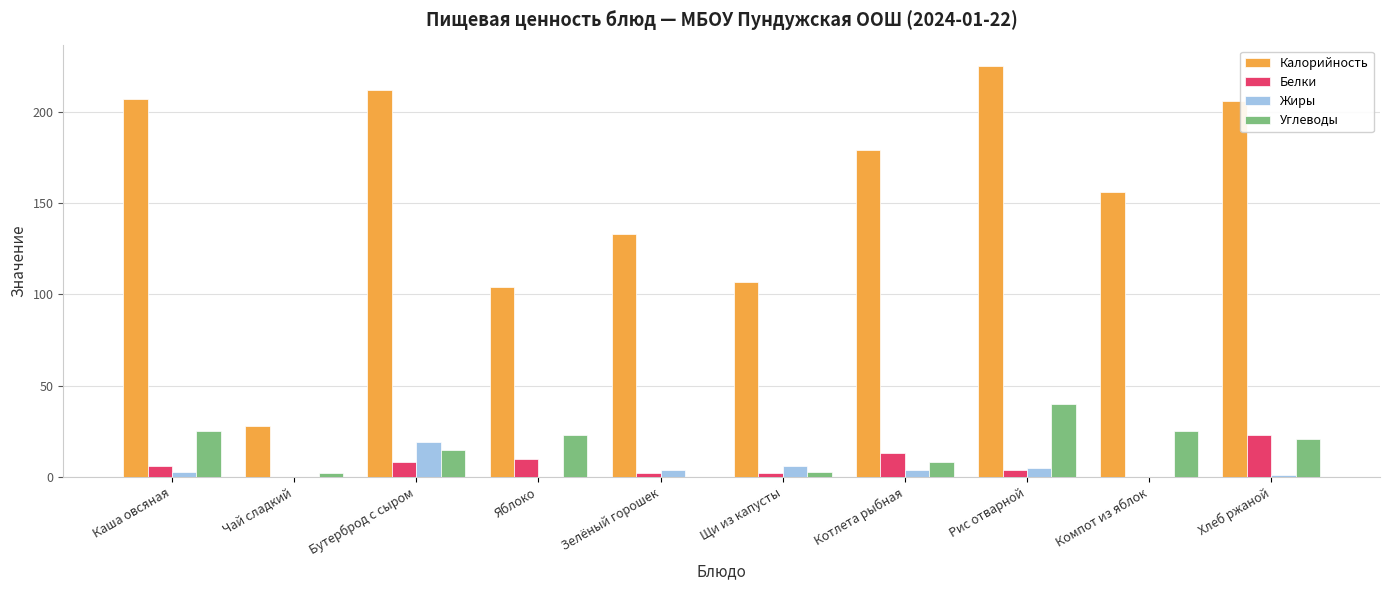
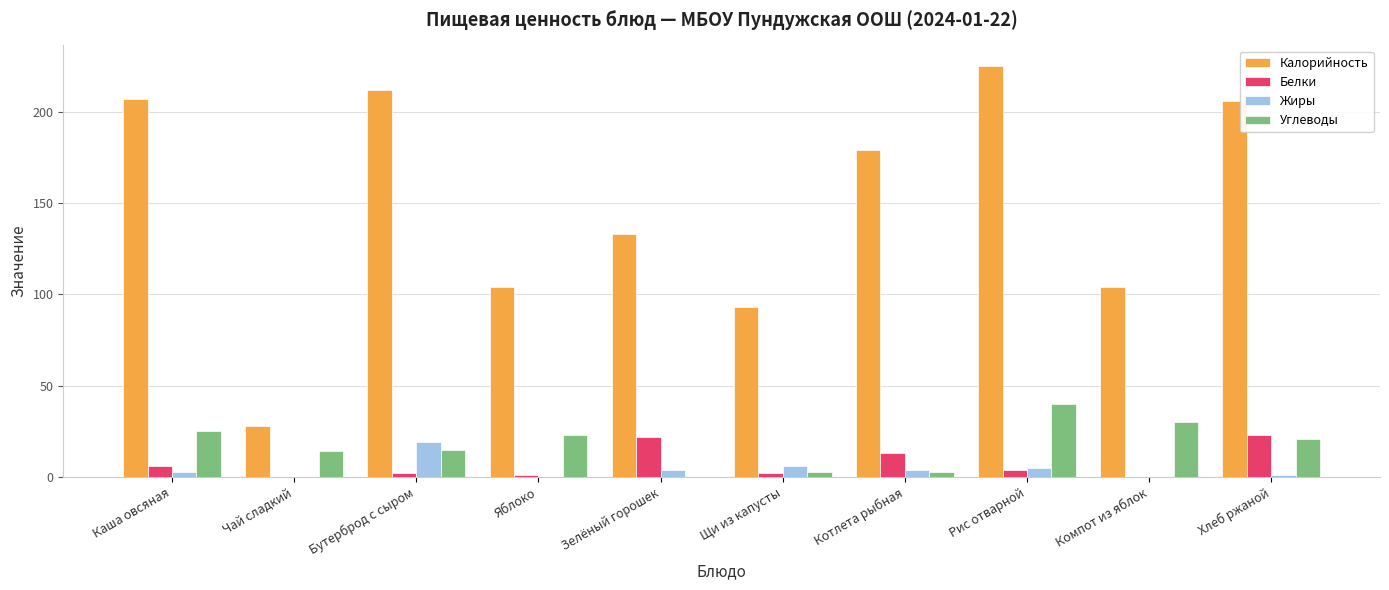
  {
    "Калорийность": {
      "Каша овсяная": 207,
      "Чай сладкий": 28,
      "Бутерброд с сыром": 212,
      "Яблоко": 104,
      "Зелёный горошек": 133,
-     "Щи из капусты": 107,
+     "Щи из капусты": 93,
      "Котлета рыбная": 179,
      "Рис отварной": 225,
-     "Компот из яблок": 156,
+     "Компот из яблок": 104,
      "Хлеб ржаной": 206
    },
    "Белки": {
      "Каша овсяная": 6,
      "Чай сладкий": 0,
-     "Бутерброд с сыром": 8,
-     "Яблоко": 10,
-     "Зелёный горошек": 2,
+     "Бутерброд с сыром": 2,
+     "Яблоко": 1,
+     "Зелёный горошек": 22,
      "Щи из капусты": 2,
      "Котлета рыбная": 13,
      "Рис отварной": 4,
      "Компот из яблок": 0,
      "Хлеб ржаной": 23
    },
    "Жиры": {
      "Каша овсяная": 3,
      "Чай сладкий": 0,
      "Бутерброд с сыром": 19,
      "Яблоко": 0,
      "Зелёный горошек": 4,
      "Щи из капусты": 6,
      "Котлета рыбная": 4,
      "Рис отварной": 5,
      "Компот из яблок": 0
    },
    "Углеводы": {
      "Каша овсяная": 25,
-     "Чай сладкий": 2,
+     "Чай сладкий": 14,
      "Бутерброд с сыром": 15,
      "Яблоко": 23,
      "Зелёный горошек": 0,
      "Щи из капусты": 3,
-     "Котлета рыбная": 8,
+     "Котлета рыбная": 3,
      "Рис отварной": 40,
-     "Компот из яблок": 25,
+     "Компот из яблок": 30,
      "Хлеб ржаной": 21
    }
  }
